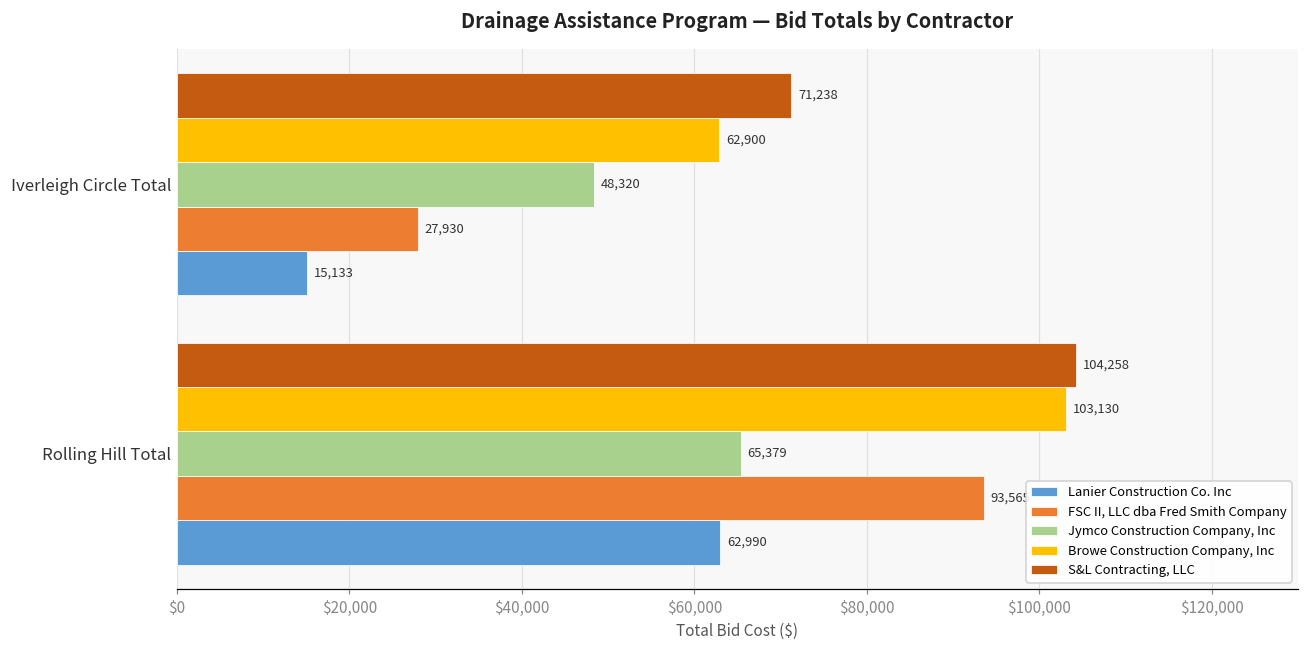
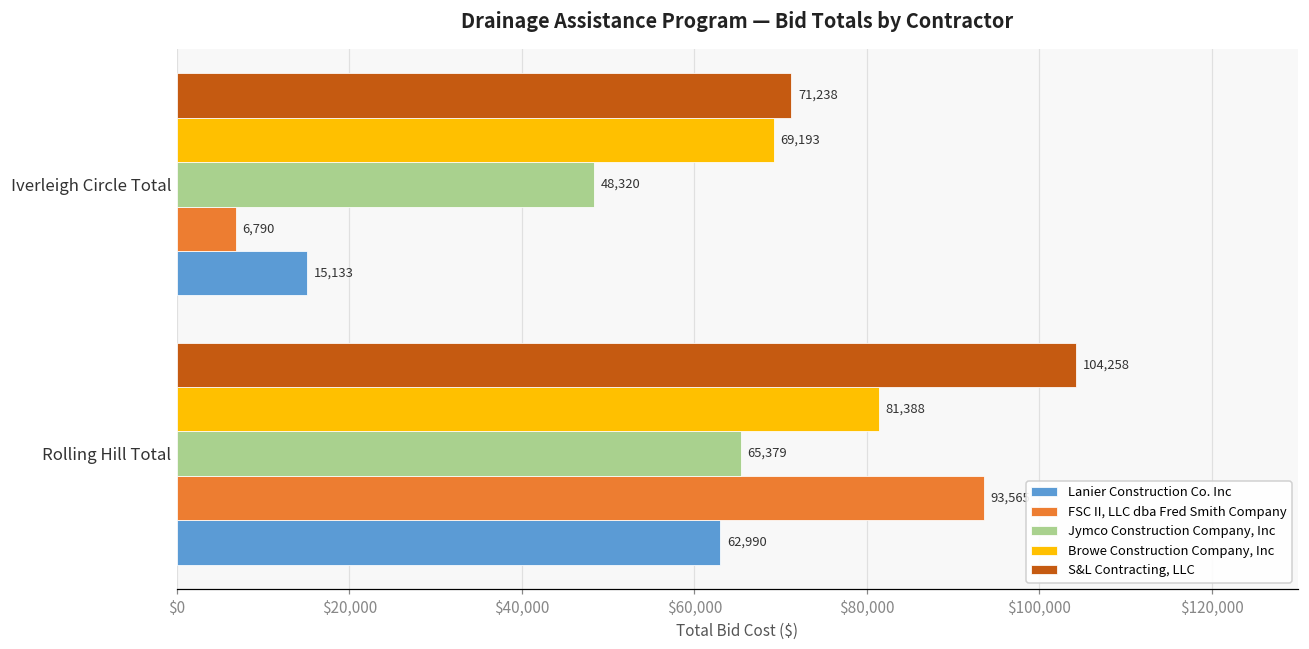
  {
    "Lanier Construction Co. Inc": {
      "Iverleigh Circle Total": "15,133",
      "Rolling Hill Total": "62,990"
    },
    "FSC II, LLC dba Fred Smith Company": {
-     "Iverleigh Circle Total": "27,930"
+     "Iverleigh Circle Total": "6,790"
    },
    "Jymco Construction Company, Inc": {
      "Iverleigh Circle Total": "48,320",
      "Rolling Hill Total": "65,379"
    },
    "Browe Construction Company, Inc": {
-     "Iverleigh Circle Total": "62,900",
-     "Rolling Hill Total": "103,130"
+     "Iverleigh Circle Total": "69,193",
+     "Rolling Hill Total": "81,388"
    },
    "S&L Contracting, LLC": {
      "Iverleigh Circle Total": "71,238",
      "Rolling Hill Total": "104,258"
    }
  }
